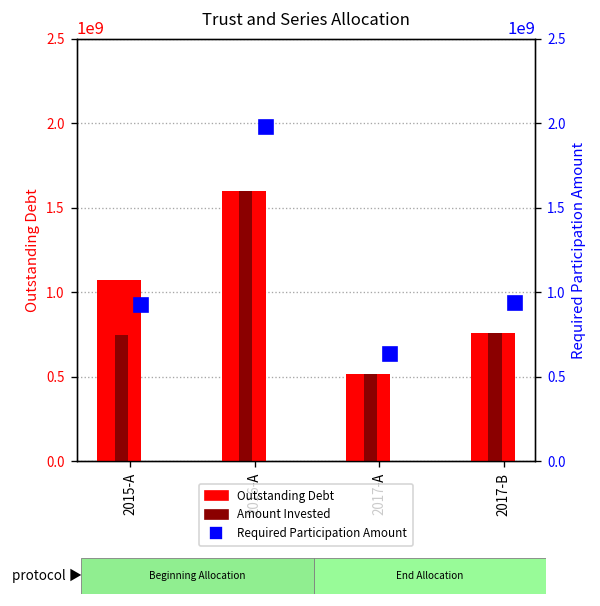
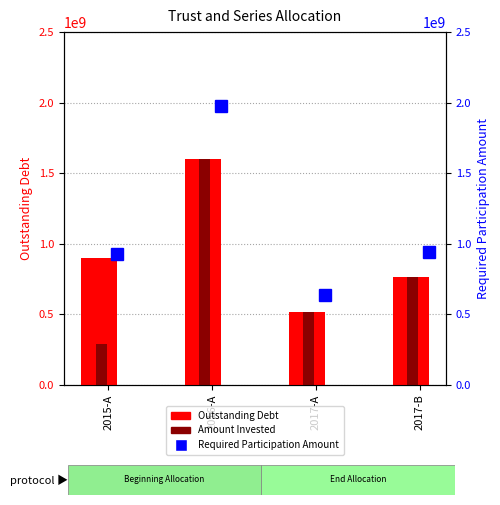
  {
    "Outstanding Debt": {
-     "2015-A": 1070000000,
+     "2015-A": 900000000,
      "2016-A": 1600000000,
      "2017-A": 520000000,
      "2017-B": 760000000
    },
    "Amount Invested": {
-     "2015-A": 750000000,
+     "2015-A": 280000000,
      "2016-A": 1600000000,
      "2017-A": 520000000,
      "2017-B": 760000000
    }
  }
